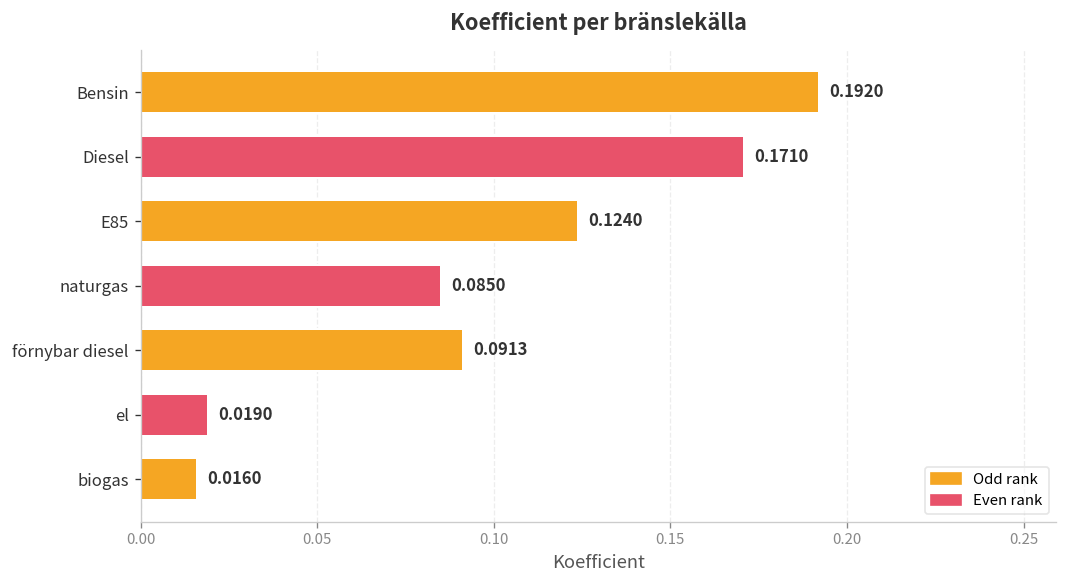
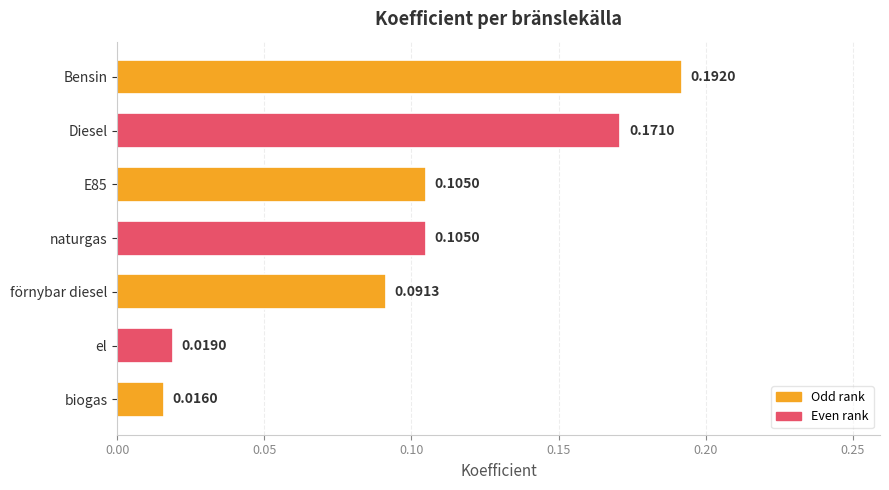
  {
    "Bensin": 0.1920,
    "Diesel": 0.1710,
-   "E85": 0.1240,
-   "naturgas": 0.0850,
+   "E85": 0.1050,
+   "naturgas": 0.1050,
    "förnybar diesel": 0.0913,
    "el": 0.0190,
    "biogas": 0.0160
  }
